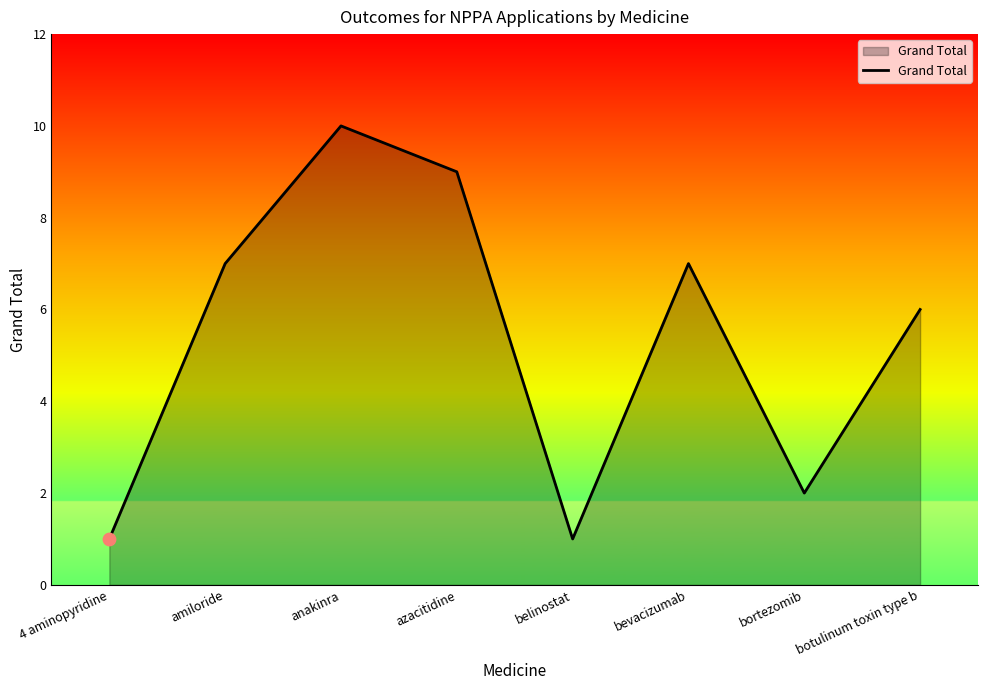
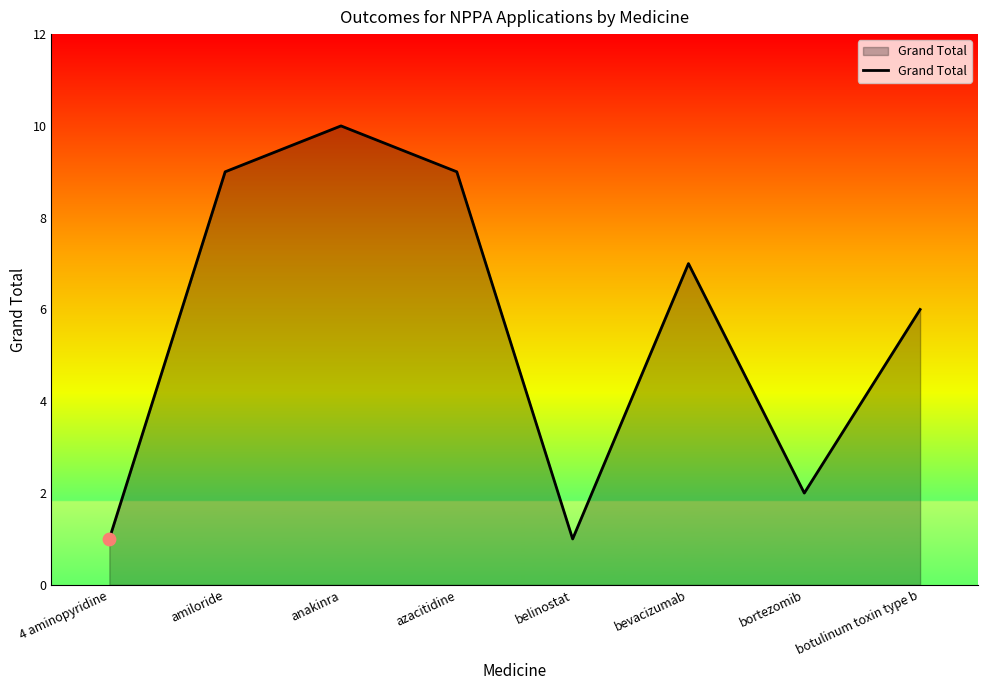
  {
    "Grand Total": {
-     "amiloride": 7,
+     "amiloride": 9,
      "anakinra": 10,
      "azacitidine": 9,
      "belinostat": 1,
      "bevacizumab": 7,
      "bortezomib": 2,
      "botulinum toxin type b": 6
    }
  }
